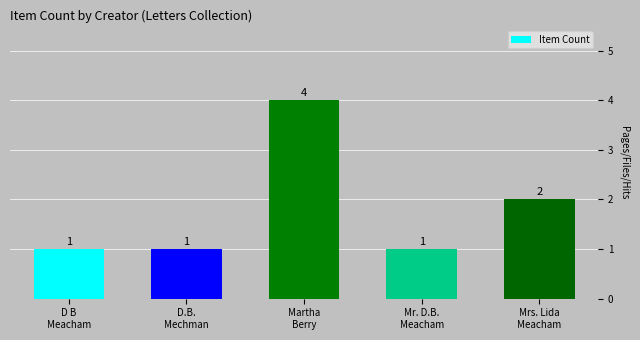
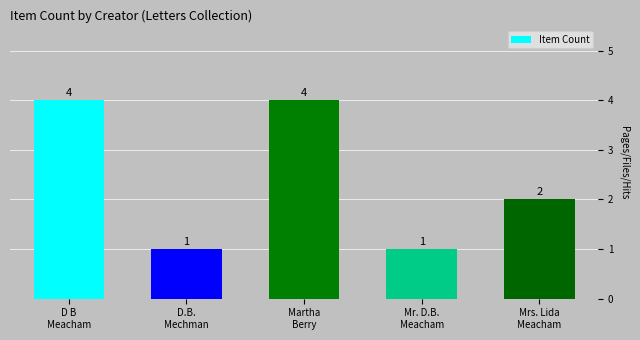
  {
-   "D B Meacham": 1,
+   "D B Meacham": 4,
    "D.B. Mechman": 1,
    "Martha Berry": 4,
    "Mr. D.B. Meacham": 1,
    "Mrs. Lida Meacham": 2
  }
